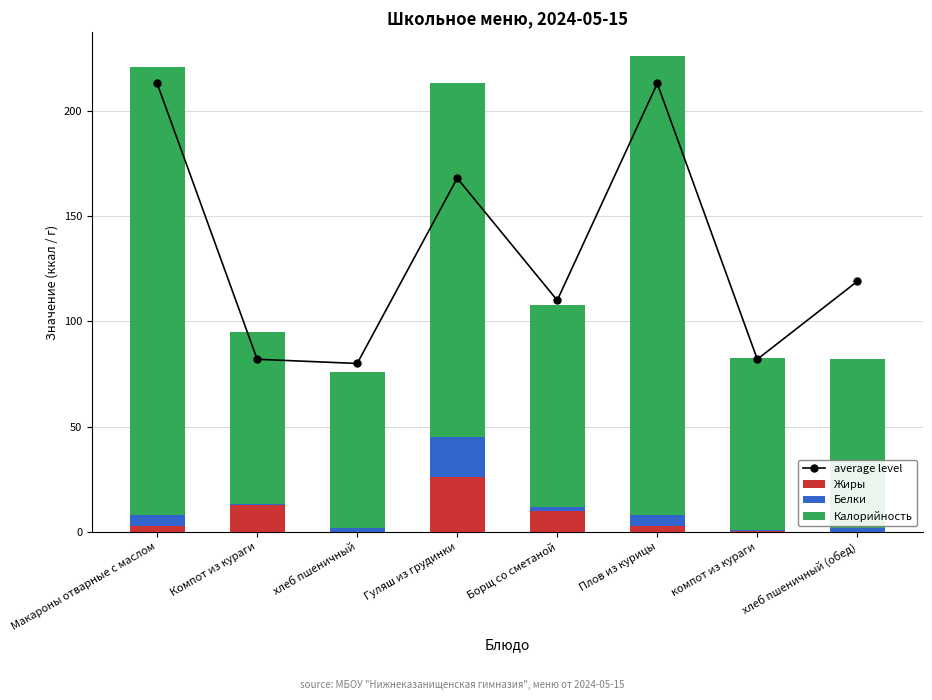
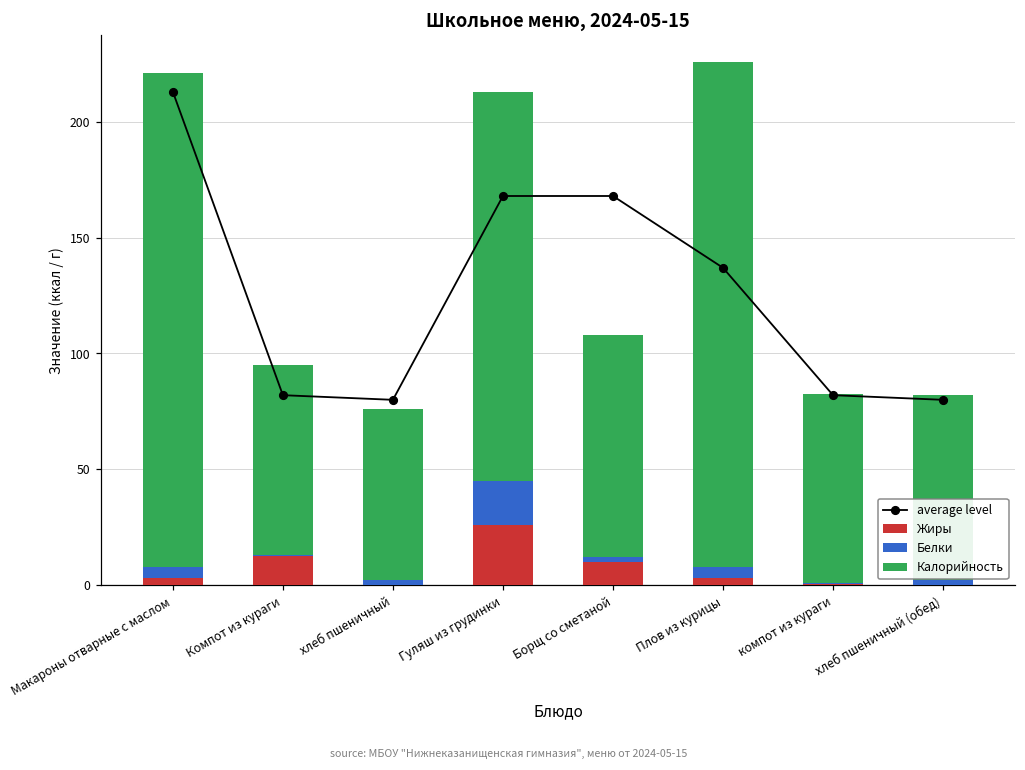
  {
    "average level": {
      "Макароны отварные с маслом": 213,
      "Компот из кураги": 82,
      "хлеб пшеничный": 80,
      "Гуляш из грудинки": 168,
-     "Борщ со сметаной": 110,
-     "Плов из курицы": 213,
+     "Борщ со сметаной": 168,
+     "Плов из курицы": 137,
      "компот из кураги": 82,
-     "хлеб пшеничный (обед)": 119
+     "хлеб пшеничный (обед)": 80
    },
    "Жиры": {
      "Макароны отварные с маслом": 3,
      "Компот из кураги": 13,
      "хлеб пшеничный": 0,
      "Гуляш из грудинки": 26,
      "Борщ со сметаной": 10,
      "Плов из курицы": 3,
      "хлеб пшеничный (обед)": 0
    },
    "Белки": {
      "Макароны отварные с маслом": 5,
      "хлеб пшеничный": 2,
      "Гуляш из грудинки": 19,
      "Борщ со сметаной": 2,
      "Плов из курицы": 5,
      "хлеб пшеничный (обед)": 2
    },
    "Калорийность": {
      "Макароны отварные с маслом": 213,
      "Компот из кураги": 82,
      "хлеб пшеничный": 74,
      "Гуляш из грудинки": 168,
      "Борщ со сметаной": 96,
      "Плов из курицы": 218,
      "компот из кураги": 82,
      "хлеб пшеничный (обед)": 80
    }
  }
